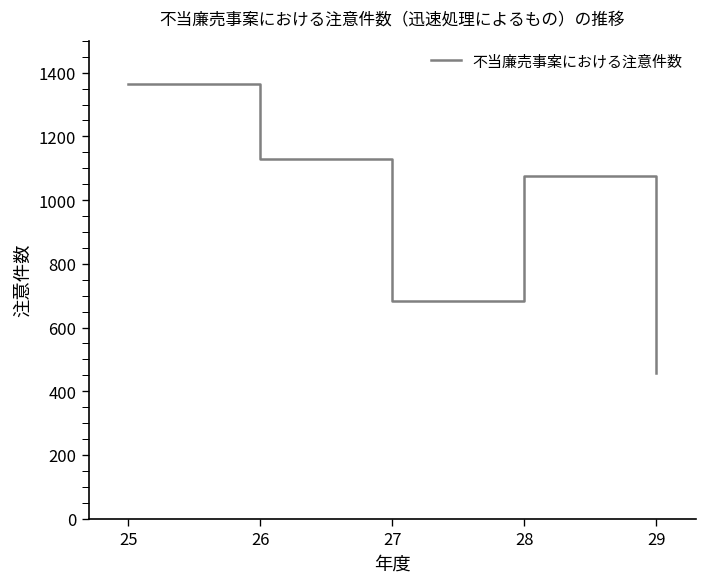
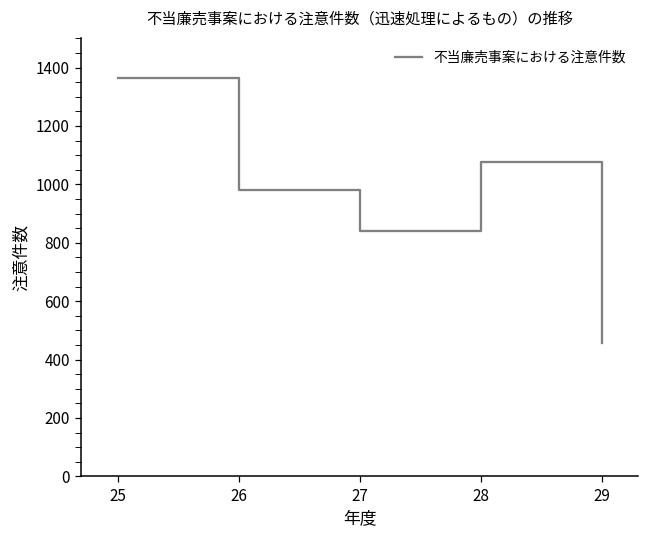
  {
    "25": 1370,
-   "26": 1130,
-   "27": 680,
+   "26": 980,
+   "27": 840,
    "28": 1080,
    "29": 460
  }
